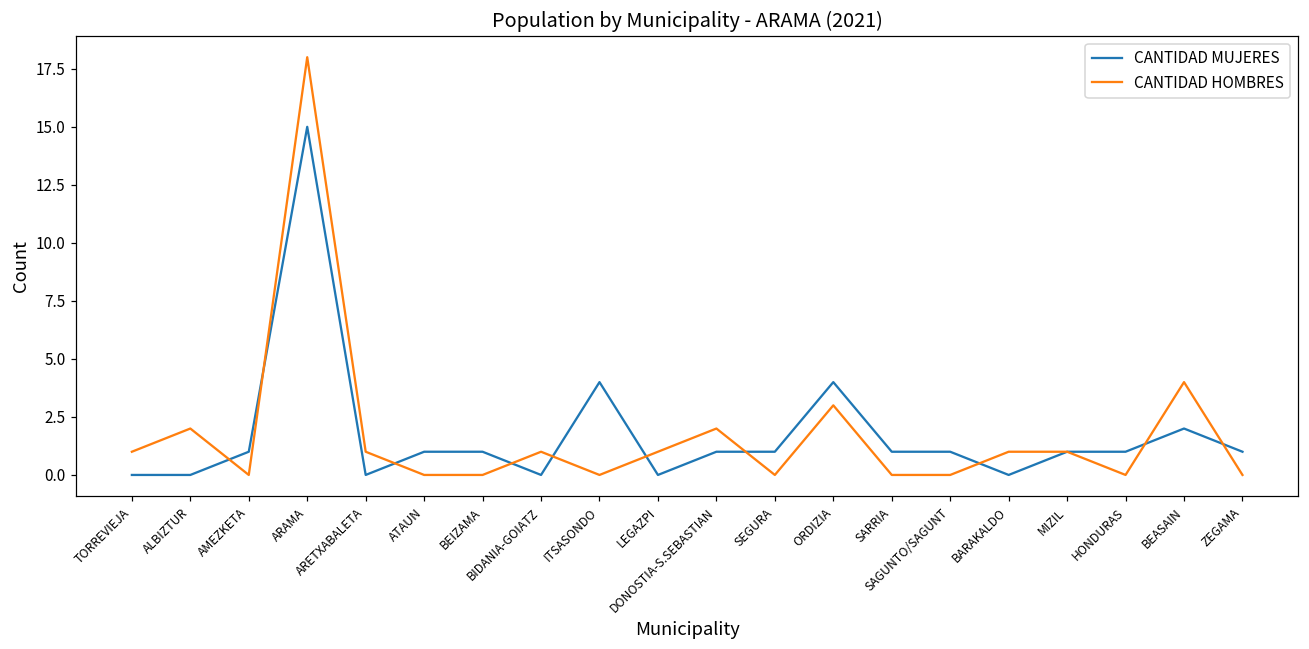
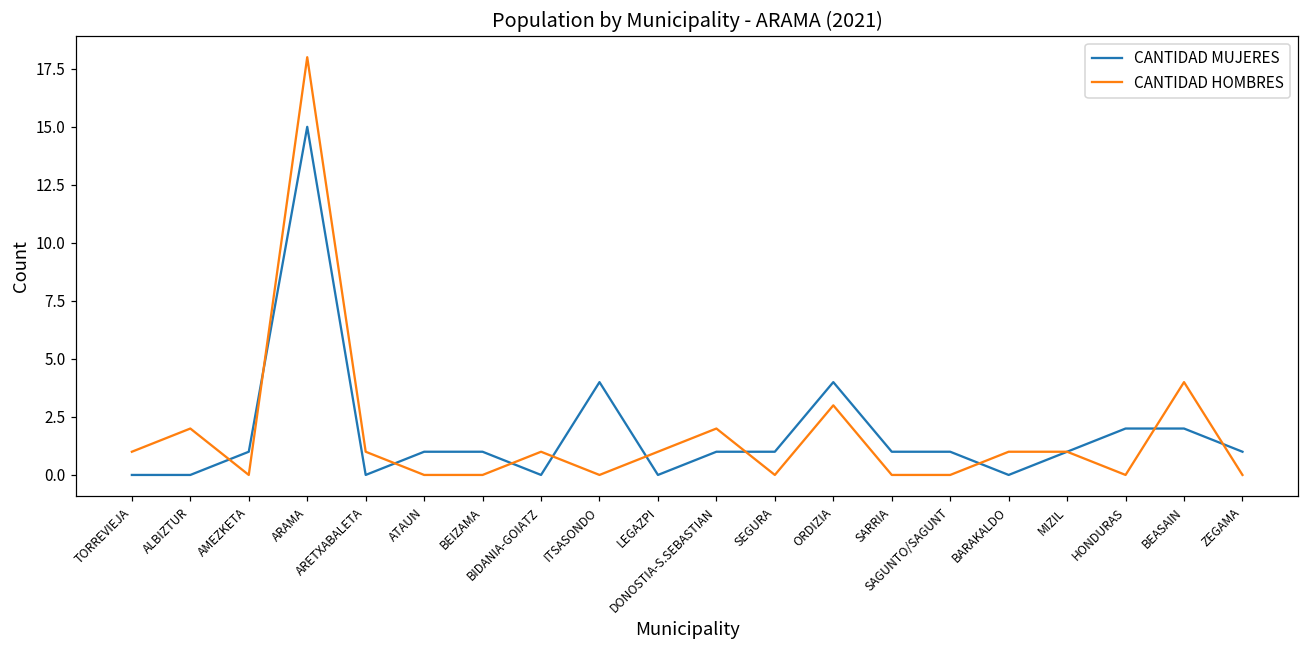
  {
    "CANTIDAD MUJERES": {
      "TORREVIEJA": 0,
      "ALBIZTUR": 0,
      "AMEZKETA": 1,
      "ARAMA": 15,
      "ARETXABALETA": 0,
      "ATAUN": 1,
      "BEIZAMA": 1,
      "BIDANIA-GOIATZ": 0,
      "ITSASONDO": 4,
      "LEGAZPI": 0,
      "DONOSTIA-S.SEBASTIAN": 1,
      "SEGURA": 1,
      "ORDIZIA": 4,
      "SARRIA": 1,
      "SAGUNTO/SAGUNT": 1,
      "BARAKALDO": 0,
-     "HONDURAS": 1,
+     "HONDURAS": 2,
      "BEASAIN": 2,
      "ZEGAMA": 1
    },
    "CANTIDAD HOMBRES": {
      "TORREVIEJA": 1,
      "ALBIZTUR": 2,
      "AMEZKETA": 0,
      "ARAMA": 18,
      "ARETXABALETA": 1,
      "ATAUN": 0,
      "BEIZAMA": 0,
      "BIDANIA-GOIATZ": 1,
      "ITSASONDO": 0,
      "LEGAZPI": 1,
      "DONOSTIA-S.SEBASTIAN": 2,
      "SEGURA": 0,
      "ORDIZIA": 3,
      "SARRIA": 0,
      "SAGUNTO/SAGUNT": 0,
      "BARAKALDO": 1,
      "HONDURAS": 0,
      "BEASAIN": 4,
      "ZEGAMA": 0
    }
  }
